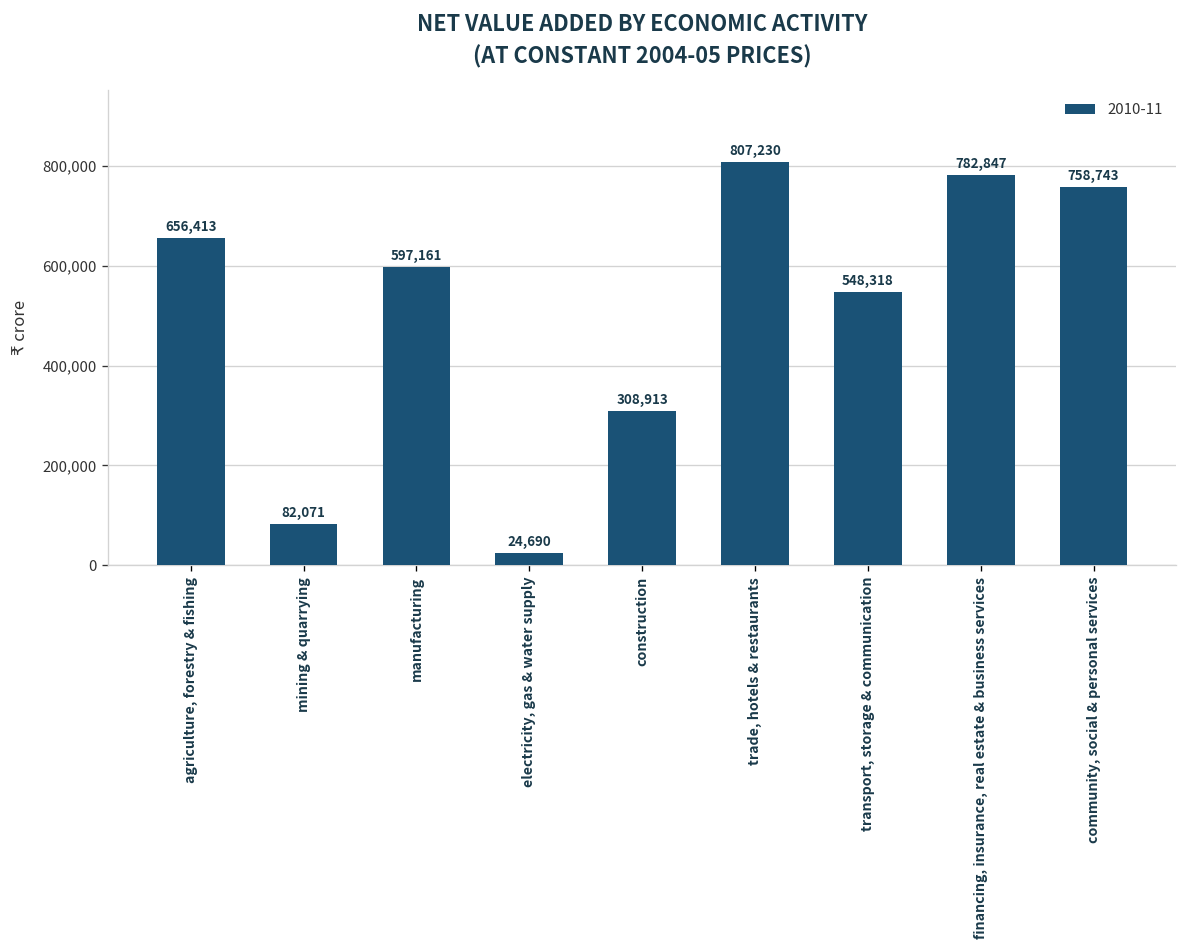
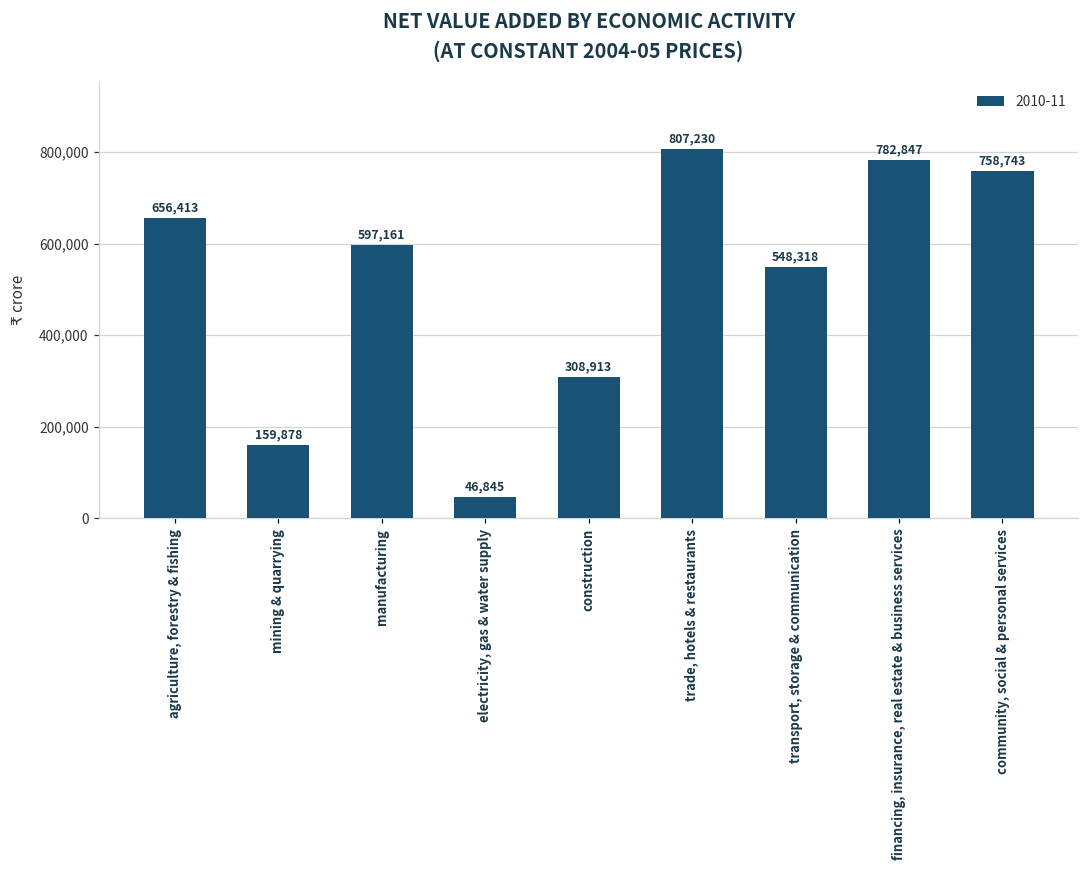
  {
    "agriculture, forestry & fishing": "656,413",
-   "mining & quarrying": "82,071",
+   "mining & quarrying": "159,878",
    "manufacturing": "597,161",
-   "electricity, gas & water supply": "24,690",
+   "electricity, gas & water supply": "46,845",
    "construction": "308,913",
    "trade, hotels & restaurants": "807,230",
    "transport, storage & communication": "548,318",
    "financing, insurance, real estate & business services": "782,847",
    "community, social & personal services": "758,743"
  }
